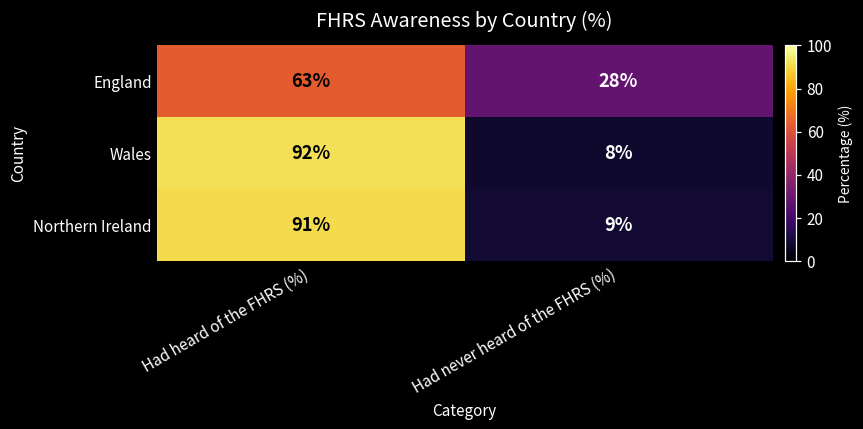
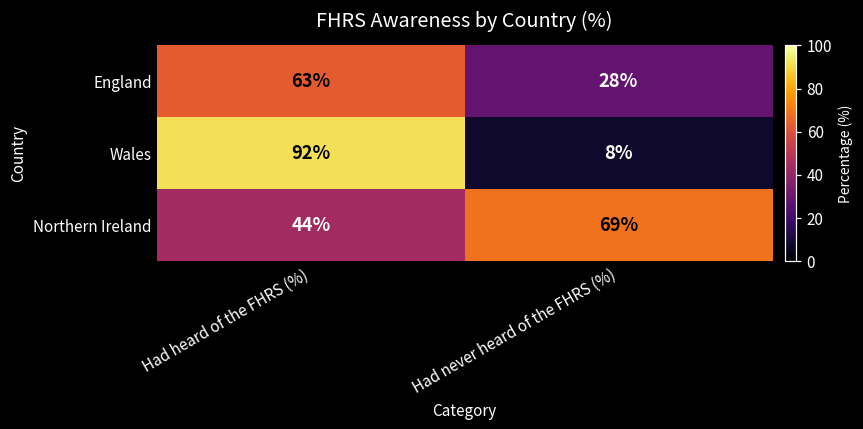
  {
    "England": {
      "Had heard of the FHRS (%)": "63%",
      "Had never heard of the FHRS (%)": "28%"
    },
    "Wales": {
      "Had heard of the FHRS (%)": "92%",
      "Had never heard of the FHRS (%)": "8%"
    },
    "Northern Ireland": {
-     "Had heard of the FHRS (%)": "91%",
-     "Had never heard of the FHRS (%)": "9%"
+     "Had heard of the FHRS (%)": "44%",
+     "Had never heard of the FHRS (%)": "69%"
    }
  }
